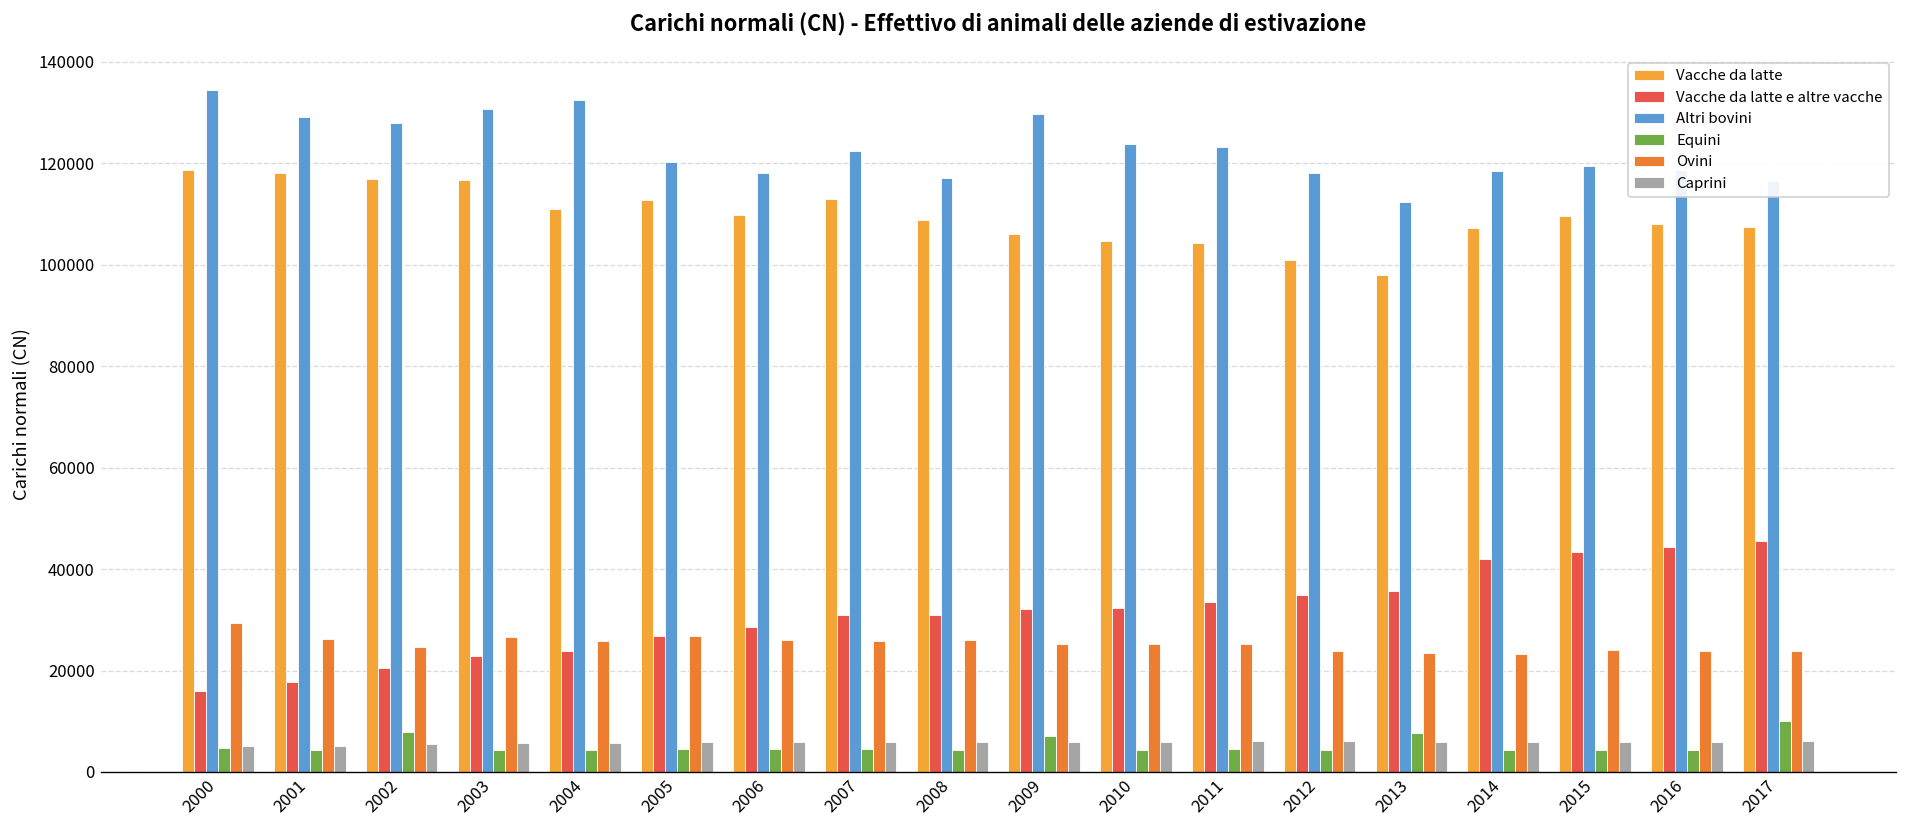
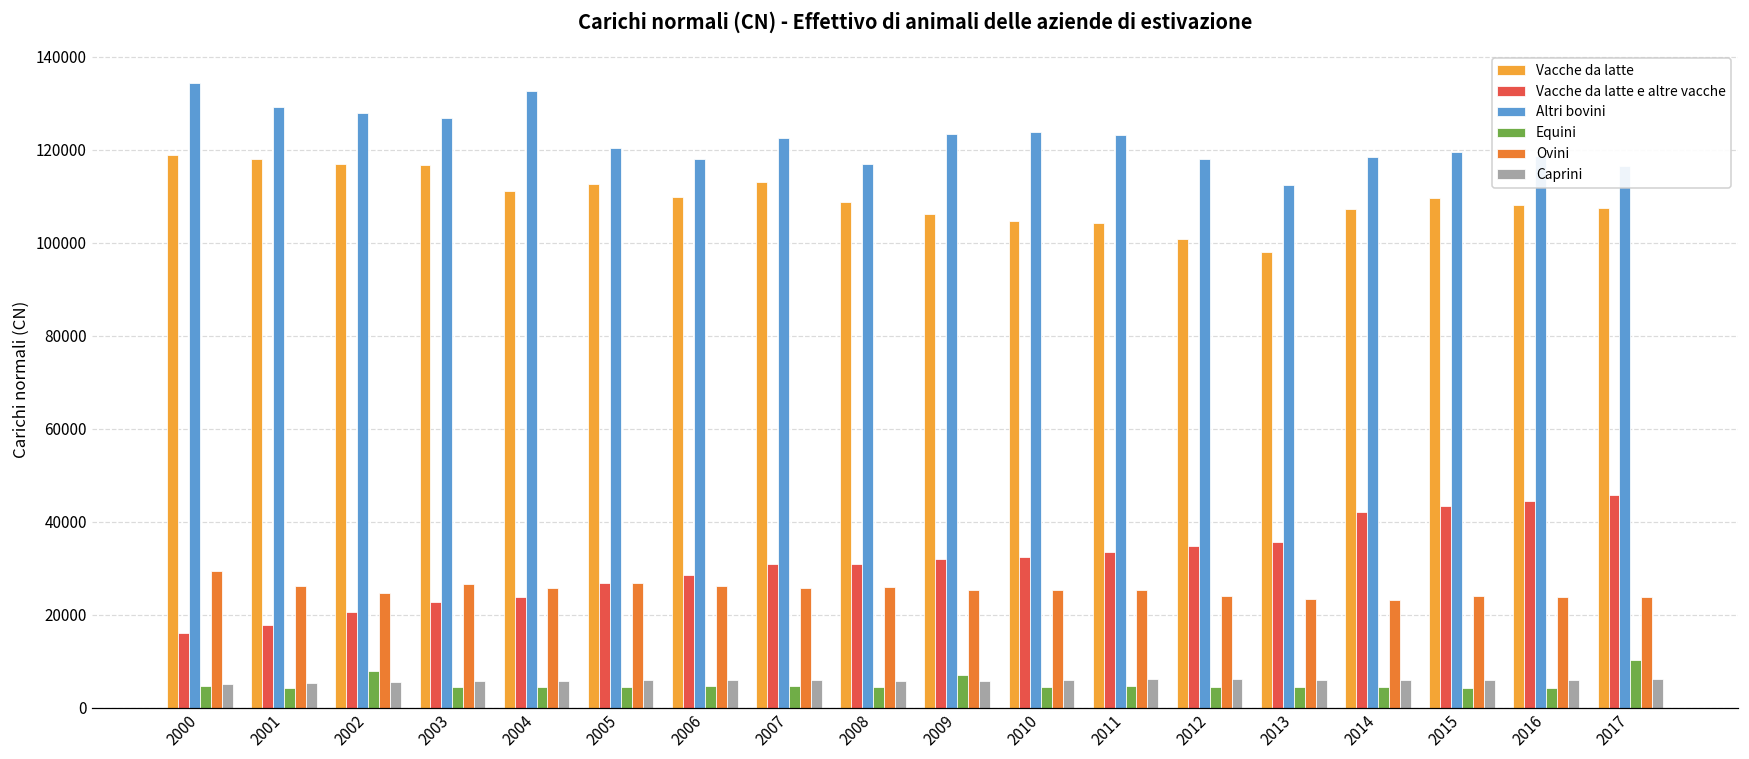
  {
    "Altri bovini": {
      "2000": 134000,
      "2001": 129000,
      "2002": 128000,
-     "2003": 131000,
+     "2003": 127000,
      "2004": 133000,
      "2005": 120000,
      "2006": 118000,
      "2007": 123000,
      "2008": 117000,
-     "2009": 130000,
+     "2009": 123000,
      "2010": 124000,
      "2011": 123000,
      "2012": 118000,
      "2013": 112000,
      "2014": 119000,
      "2015": 120000
    },
    "Equini": {
      "2000": 5000,
      "2001": 4000,
      "2002": 8000,
      "2003": 4000,
      "2004": 4000,
      "2005": 5000,
      "2006": 5000,
      "2007": 5000,
      "2008": 4000,
      "2009": 7000,
      "2010": 4000,
      "2011": 5000,
      "2012": 4000,
-     "2013": 8000,
+     "2013": 4000,
      "2014": 4000,
      "2015": 4000,
      "2016": 4000,
      "2017": 10000
    },
    "Caprini": {
      "2000": 5000,
      "2001": 5000,
      "2002": 5000,
      "2003": 6000,
      "2004": 6000,
      "2005": 6000,
      "2006": 6000,
      "2007": 6000,
      "2008": 6000,
      "2009": 6000,
      "2010": 6000,
      "2011": 6000,
      "2012": 6000,
      "2013": 6000,
      "2014": 6000,
      "2015": 6000,
      "2016": 6000,
      "2017": 6000
    }
  }
